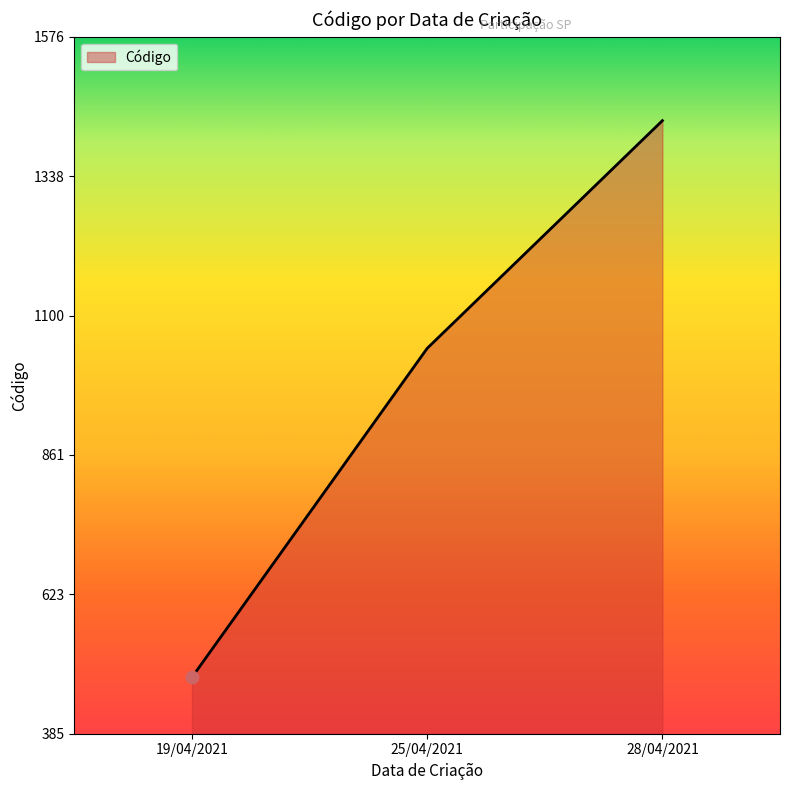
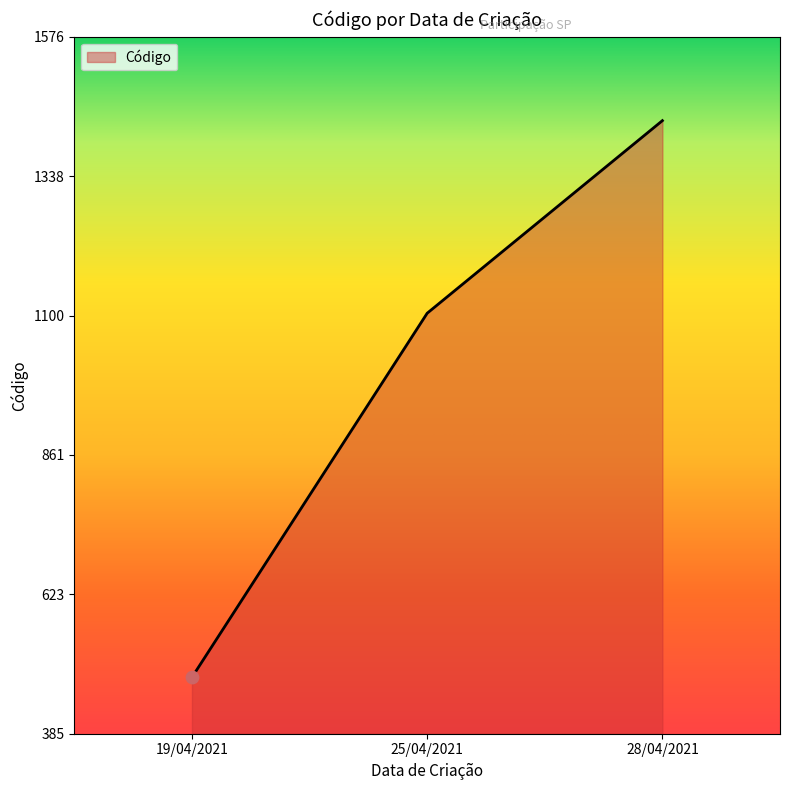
  {
    "Código": {
-     "25/04/2021": 1040,
+     "25/04/2021": 1100,
      "28/04/2021": 1430
    }
  }
